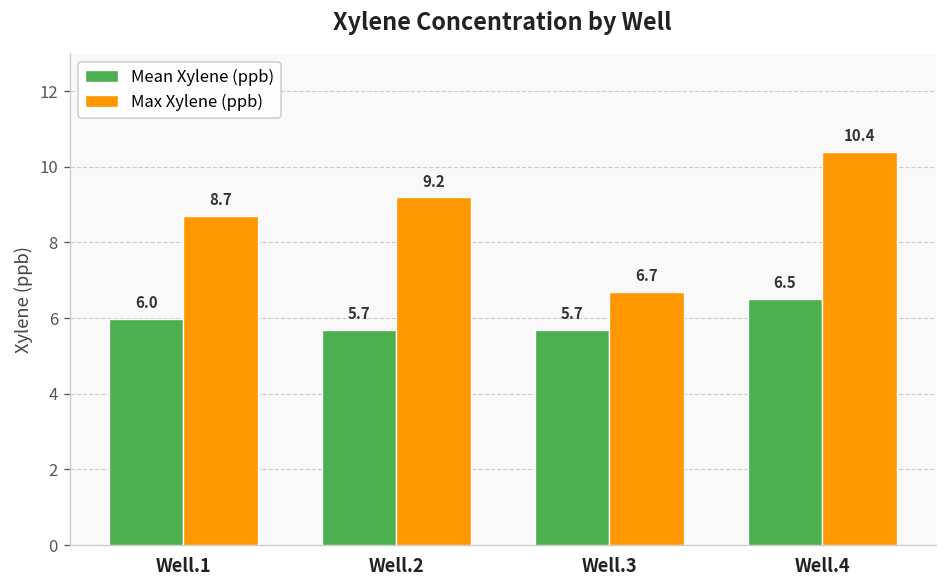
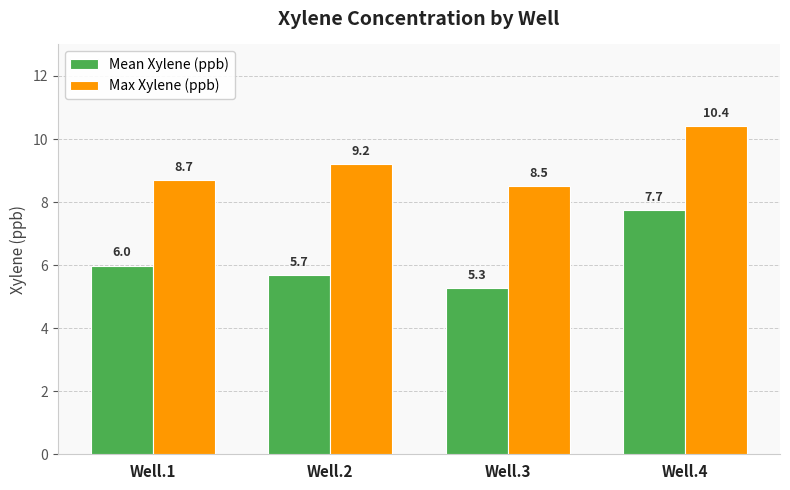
  {
    "Mean Xylene (ppb)": {
      "Well.1": 6.0,
      "Well.2": 5.7,
-     "Well.3": 5.7,
-     "Well.4": 6.5
+     "Well.3": 5.3,
+     "Well.4": 7.7
    },
    "Max Xylene (ppb)": {
      "Well.1": 8.7,
      "Well.2": 9.2,
-     "Well.3": 6.7,
+     "Well.3": 8.5,
      "Well.4": 10.4
    }
  }
